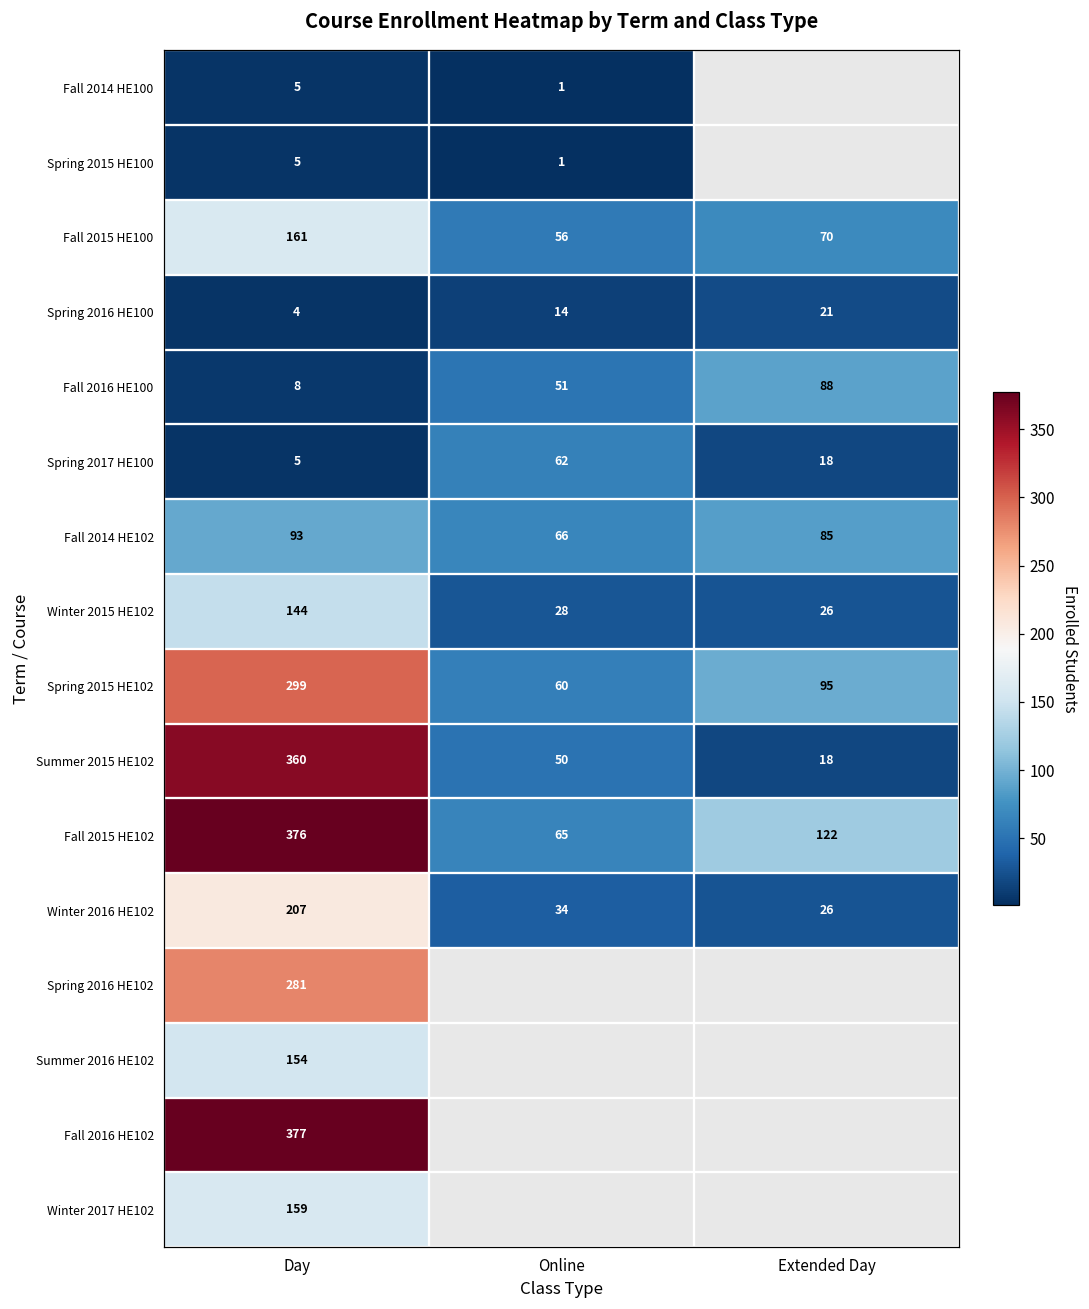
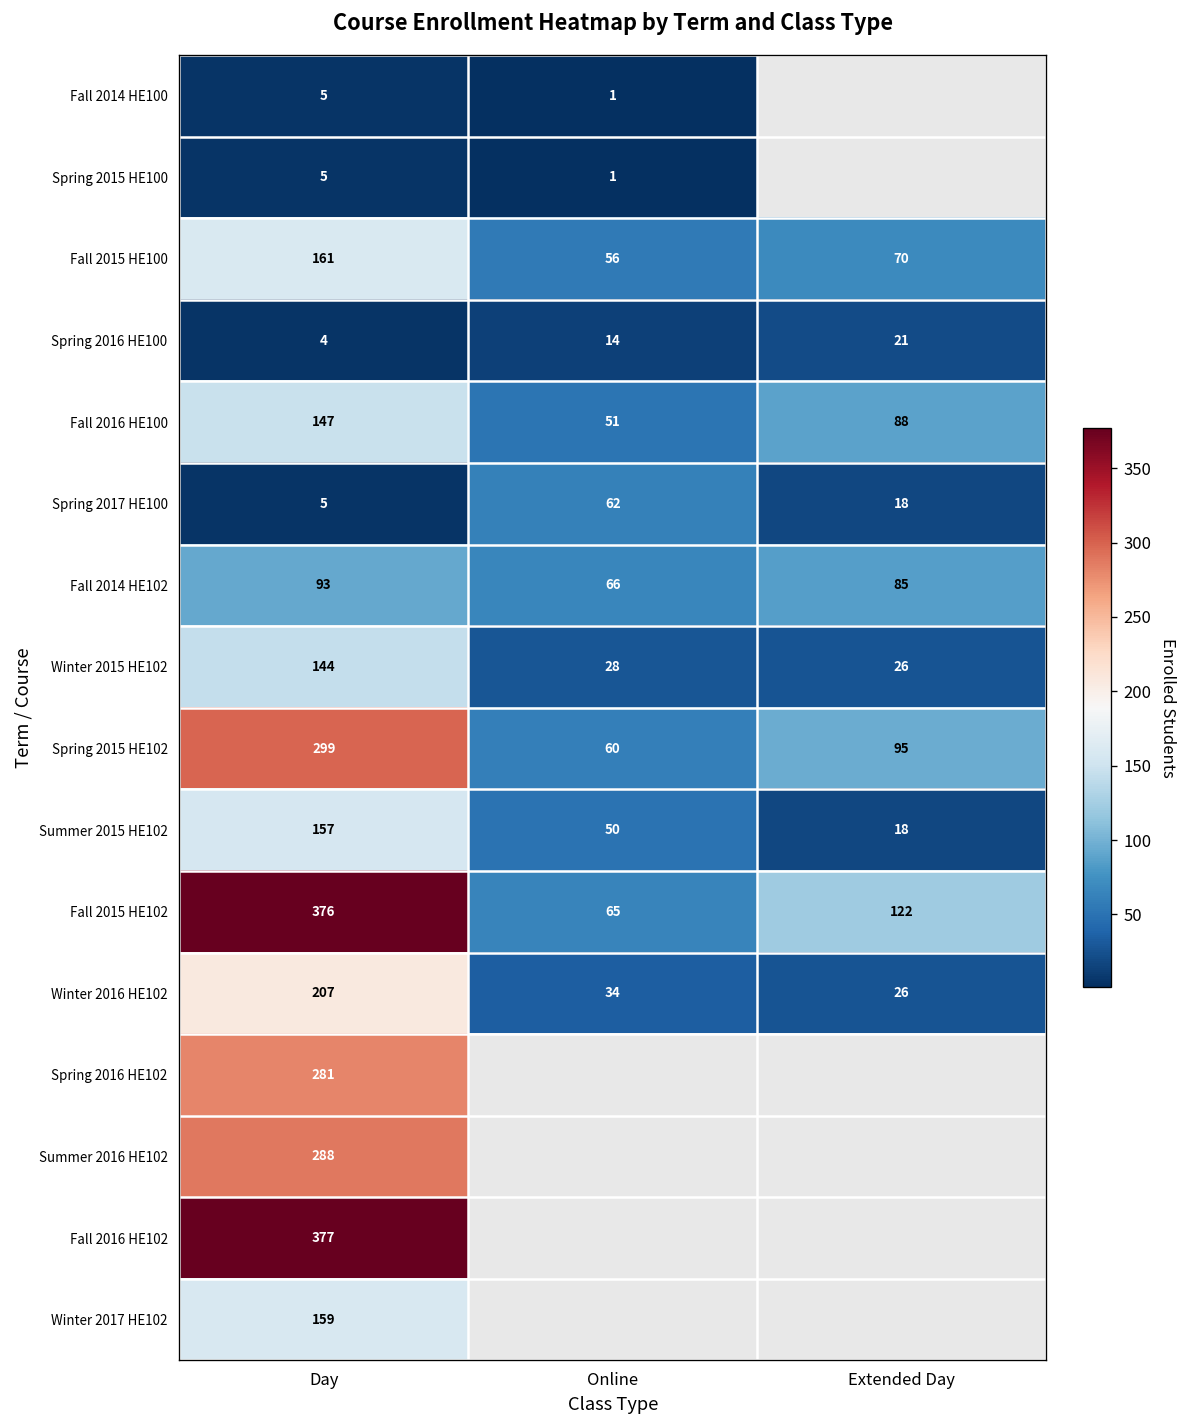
  {
    "Fall 2014 HE100": {
      "Day": 5,
      "Online": 1
    },
    "Spring 2015 HE100": {
      "Day": 5,
      "Online": 1
    },
    "Fall 2015 HE100": {
      "Day": 161,
      "Online": 56,
      "Extended Day": 70
    },
    "Spring 2016 HE100": {
      "Day": 4,
      "Online": 14,
      "Extended Day": 21
    },
    "Fall 2016 HE100": {
-     "Day": 8,
+     "Day": 147,
      "Online": 51,
      "Extended Day": 88
    },
    "Spring 2017 HE100": {
      "Day": 5,
      "Online": 62,
      "Extended Day": 18
    },
    "Fall 2014 HE102": {
      "Day": 93,
      "Online": 66,
      "Extended Day": 85
    },
    "Winter 2015 HE102": {
      "Day": 144,
      "Online": 28,
      "Extended Day": 26
    },
    "Spring 2015 HE102": {
      "Day": 299,
      "Online": 60,
      "Extended Day": 95
    },
    "Summer 2015 HE102": {
-     "Day": 360,
+     "Day": 157,
      "Online": 50,
      "Extended Day": 18
    },
    "Fall 2015 HE102": {
      "Day": 376,
      "Online": 65,
      "Extended Day": 122
    },
    "Winter 2016 HE102": {
      "Day": 207,
      "Online": 34,
      "Extended Day": 26
    },
    "Spring 2016 HE102": {
      "Day": 281
    },
    "Summer 2016 HE102": {
-     "Day": 154
+     "Day": 288
    },
    "Fall 2016 HE102": {
      "Day": 377
    },
    "Winter 2017 HE102": {
      "Day": 159
    }
  }
